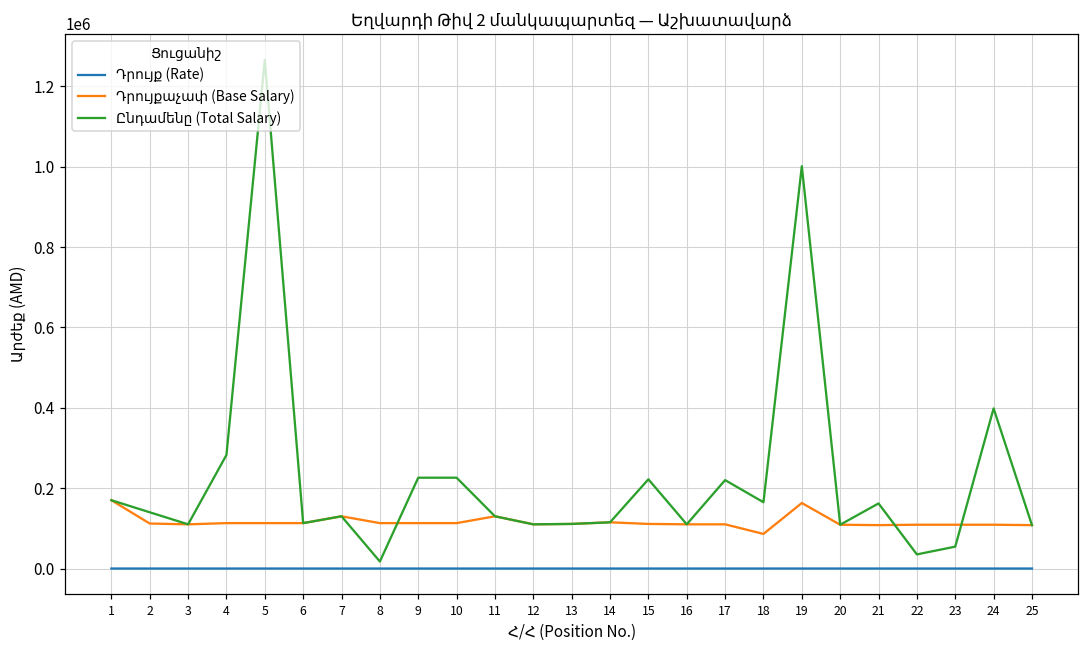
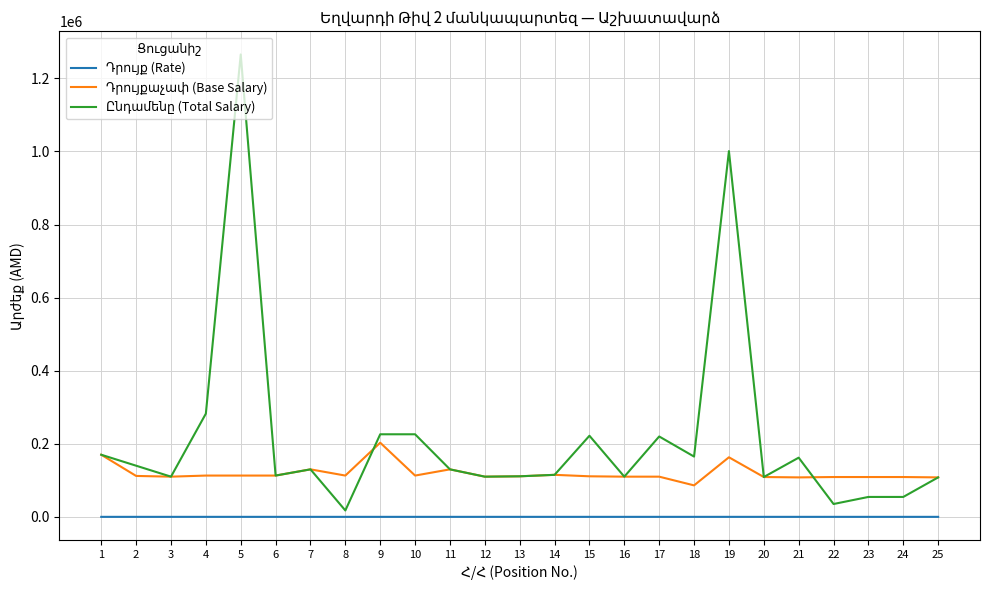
  {
    "Դրույք (Rate)": {
      "1": 0,
      "2": 0,
      "3": 0,
      "4": 0,
      "5": 0,
      "6": 0,
      "7": 0,
      "8": 0,
      "9": 0,
      "10": 0,
      "11": 0,
      "12": 0,
      "13": 0,
      "14": 0,
      "15": 0,
      "16": 0,
      "17": 0,
      "18": 0,
      "19": 0,
      "20": 0,
      "21": 0,
      "22": 0,
      "23": 0,
      "24": 0,
      "25": 0
    },
    "Դրույքաչափ (Base Salary)": {
      "2": 110000,
      "4": 110000,
      "5": 110000,
      "8": 110000,
-     "9": 110000,
+     "9": 200000,
      "10": 110000,
      "15": 110000,
      "17": 110000,
      "18": 90000,
      "19": 160000,
      "21": 110000,
      "22": 110000,
      "23": 110000,
      "24": 110000
    },
    "Ընդամենը (Total Salary)": {
      "2": 140000,
      "4": 280000,
      "8": 20000,
      "9": 230000,
      "10": 230000,
      "15": 220000,
      "17": 220000,
      "18": 170000,
      "19": 1000000,
      "21": 160000,
      "22": 40000,
      "23": 50000,
-     "24": 400000
+     "24": 50000
    }
  }
